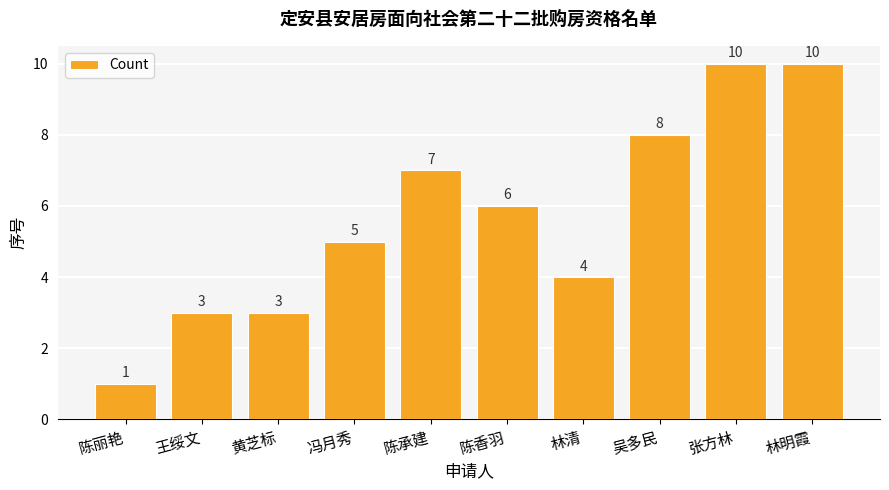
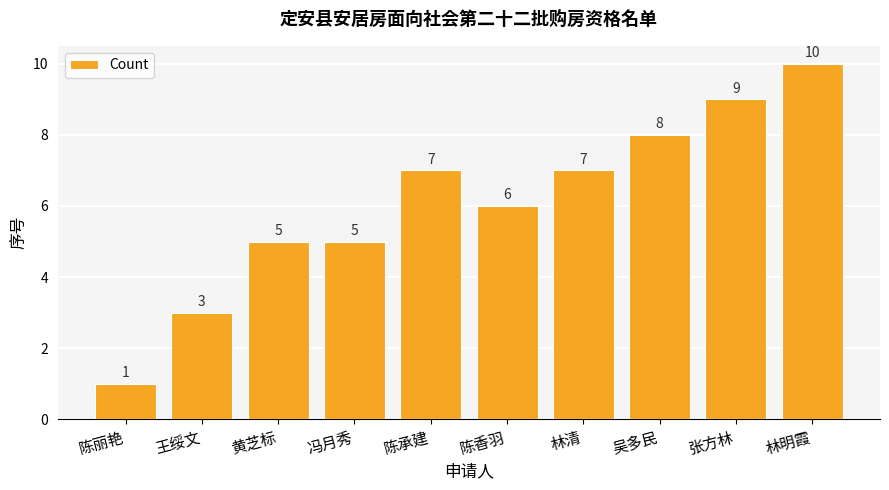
  {
    "陈丽艳": 1,
    "王绥文": 3,
-   "黄芝标": 3,
+   "黄芝标": 5,
    "冯月秀": 5,
    "陈承建": 7,
    "陈香羽": 6,
-   "林清": 4,
+   "林清": 7,
    "吴多民": 8,
-   "张方林": 10,
+   "张方林": 9,
    "林明霞": 10
  }
